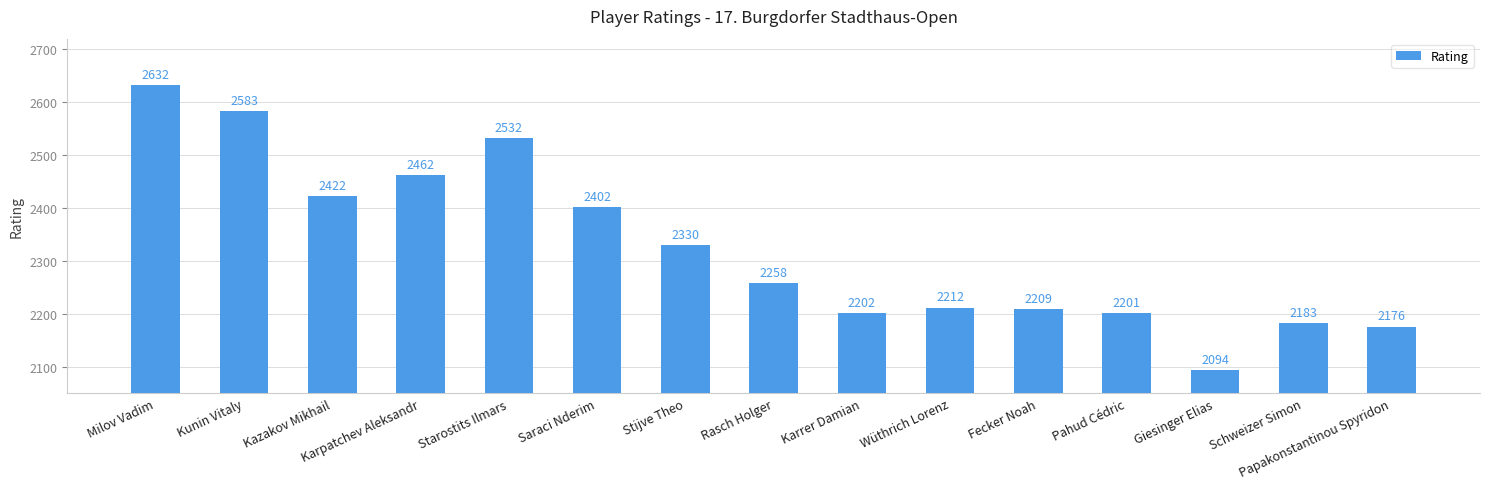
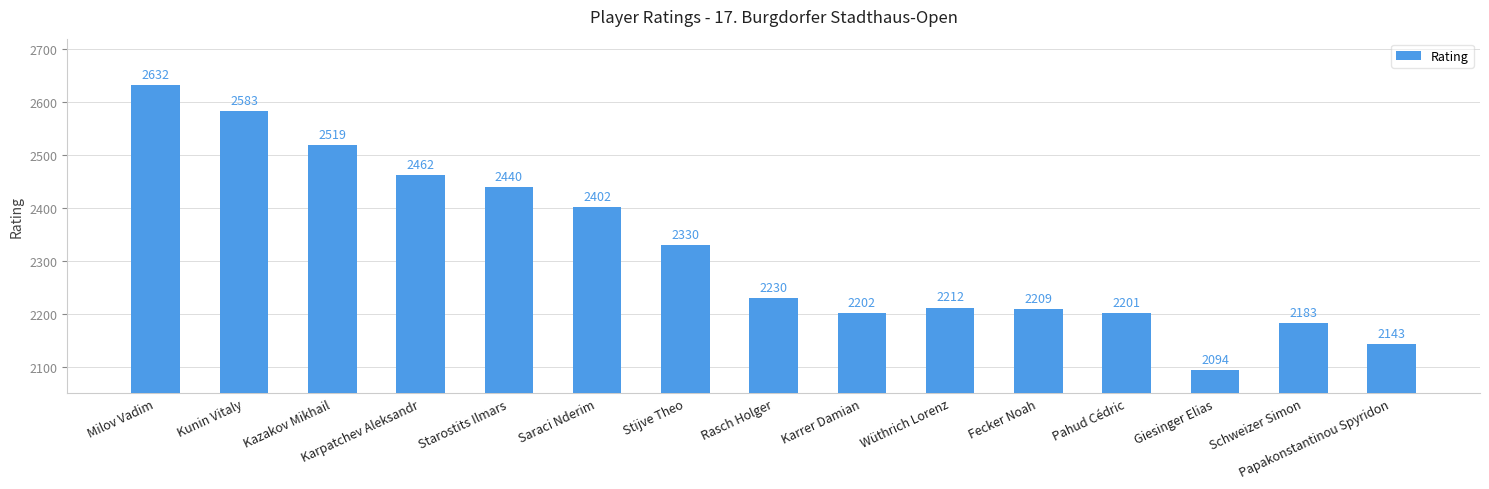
  {
    "Milov Vadim": 2632,
    "Kunin Vitaly": 2583,
-   "Kazakov Mikhail": 2422,
+   "Kazakov Mikhail": 2519,
    "Karpatchev Aleksandr": 2462,
-   "Starostits Ilmars": 2532,
+   "Starostits Ilmars": 2440,
    "Saraci Nderim": 2402,
    "Stijve Theo": 2330,
-   "Rasch Holger": 2258,
+   "Rasch Holger": 2230,
    "Karrer Damian": 2202,
    "Wüthrich Lorenz": 2212,
    "Fecker Noah": 2209,
    "Pahud Cédric": 2201,
    "Giesinger Elias": 2094,
    "Schweizer Simon": 2183,
-   "Papakonstantinou Spyridon": 2176
+   "Papakonstantinou Spyridon": 2143
  }
